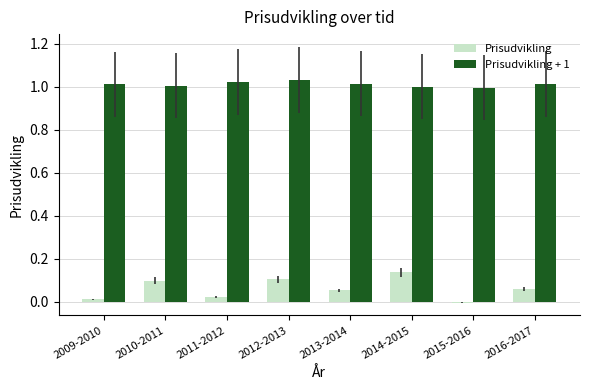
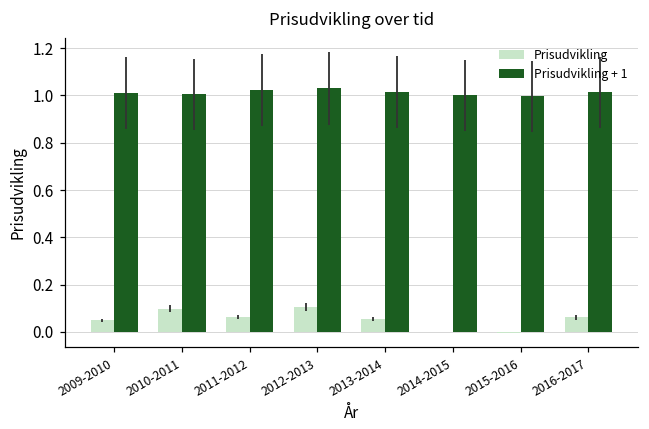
  {
    "Prisudvikling": {
-     "2009-2010": 0.01,
+     "2009-2010": 0.05,
      "2010-2011": 0.10,
-     "2011-2012": 0.02,
+     "2011-2012": 0.06,
      "2012-2013": 0.11,
      "2013-2014": 0.05,
-     "2014-2015": 0.14,
+     "2014-2015": 0.00,
      "2016-2017": 0.06
    },
    "Prisudvikling + 1": {
      "2009-2010": 1.01,
      "2010-2011": 1.01,
      "2011-2012": 1.02,
      "2012-2013": 1.03,
      "2013-2014": 1.02,
      "2014-2015": 1.00,
      "2015-2016": 1.00,
      "2016-2017": 1.01
    }
  }
